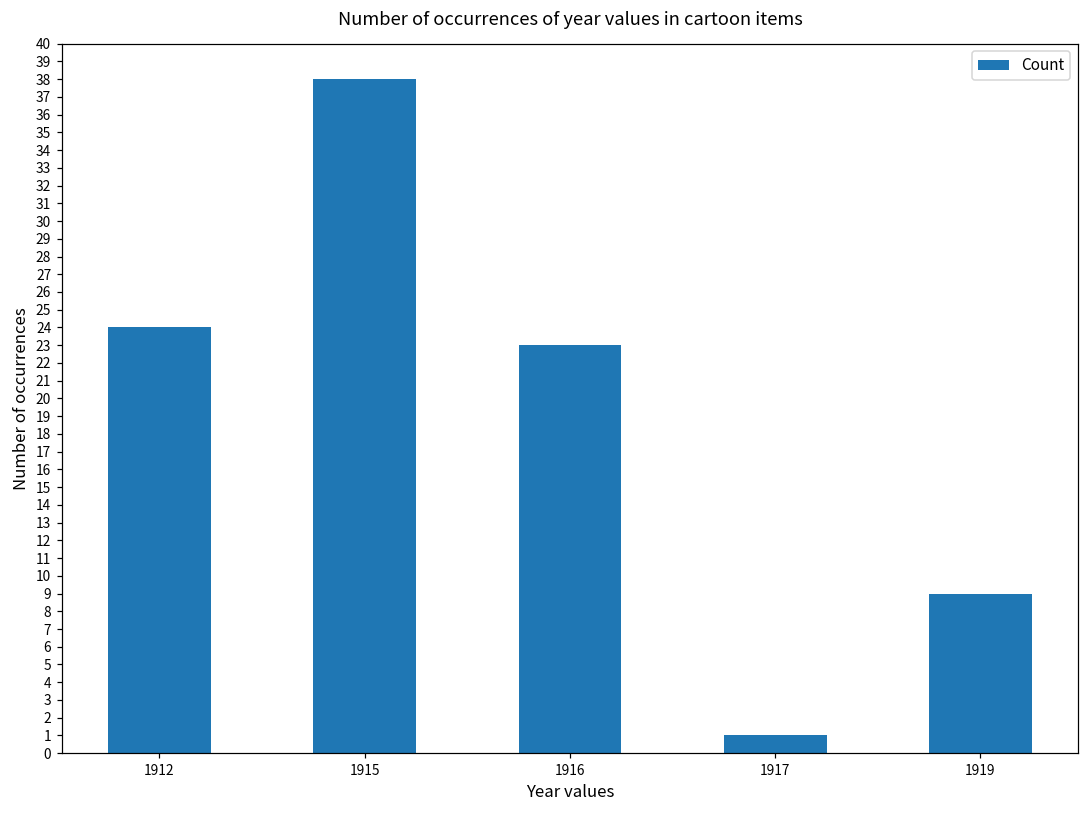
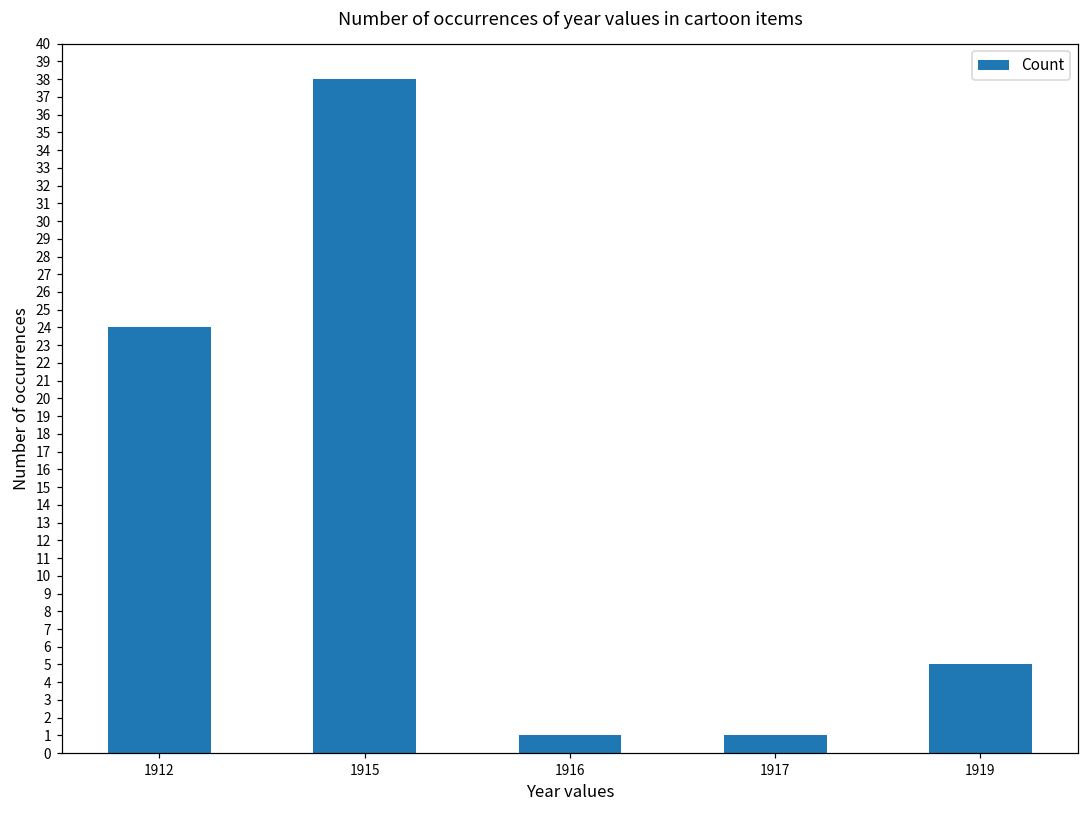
  {
    "1912": 24,
    "1915": 38,
-   "1916": 23,
+   "1916": 1,
    "1917": 1,
-   "1919": 9
+   "1919": 5
  }
